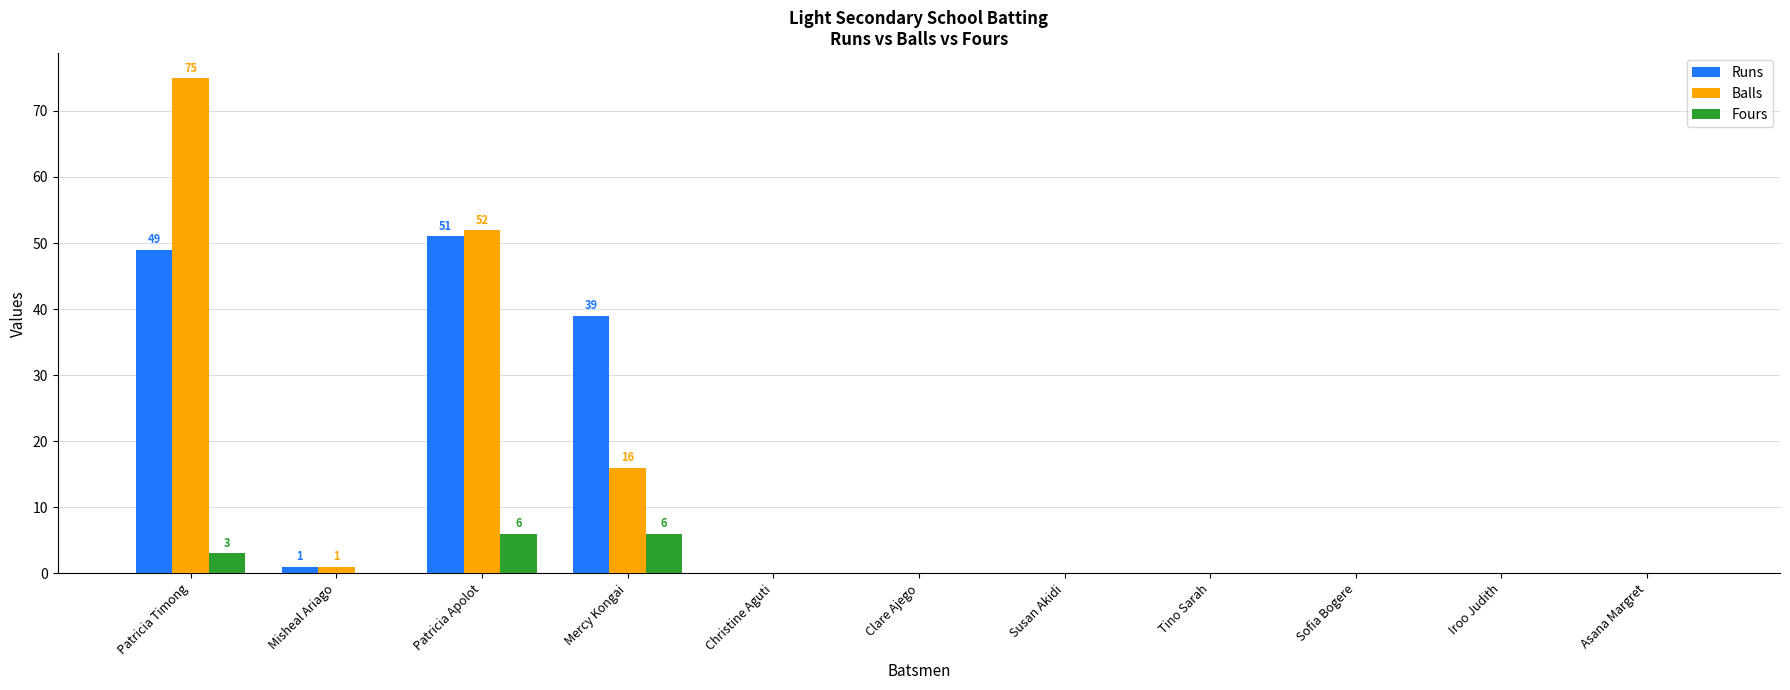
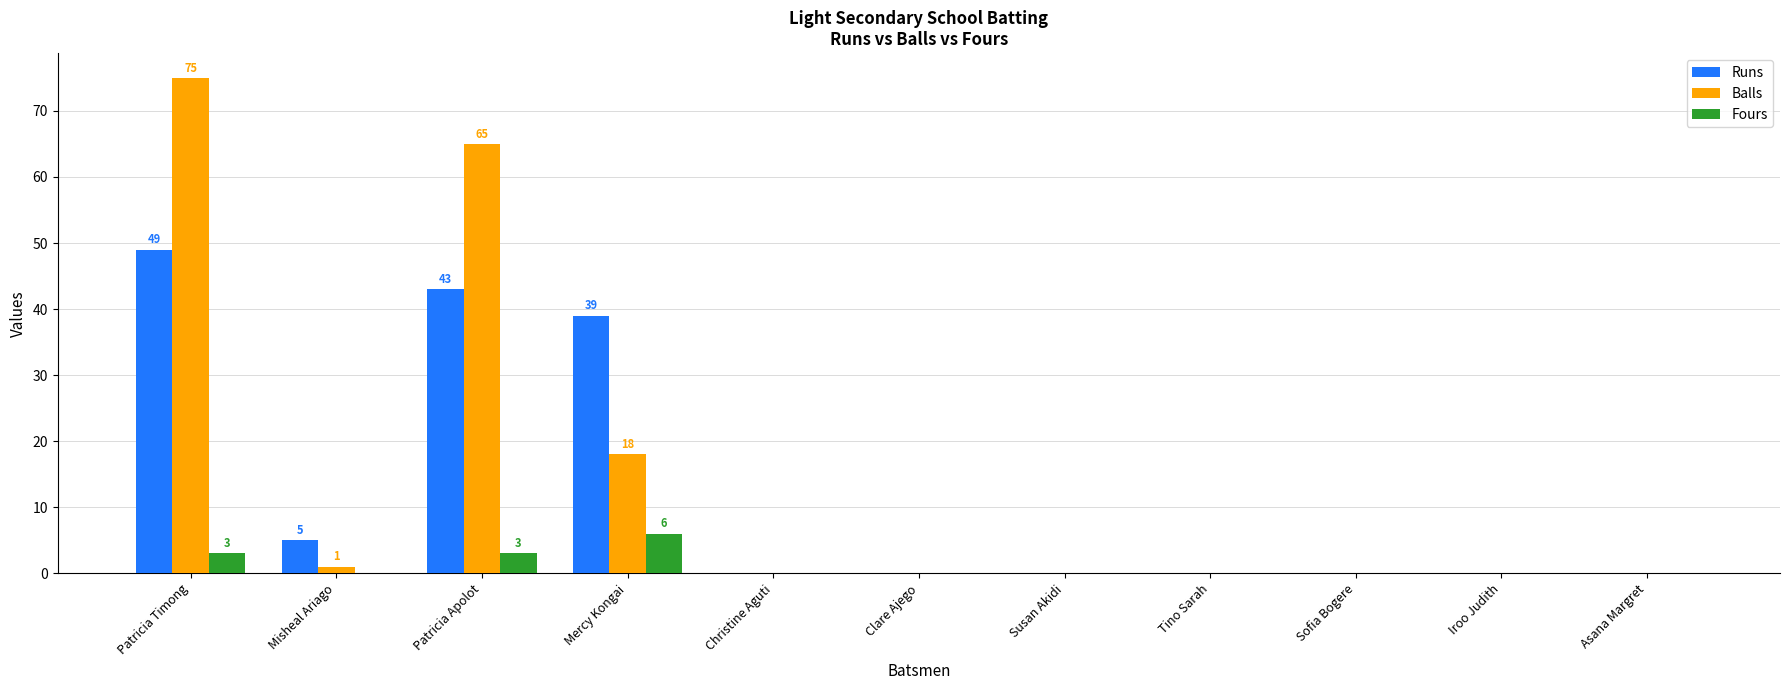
  {
    "Runs": {
      "Patricia Timong": 49,
-     "Misheal Ariago": 1,
-     "Patricia Apolot": 51,
+     "Misheal Ariago": 5,
+     "Patricia Apolot": 43,
      "Mercy Kongai": 39
    },
    "Balls": {
      "Patricia Timong": 75,
      "Misheal Ariago": 1,
-     "Patricia Apolot": 52,
-     "Mercy Kongai": 16
+     "Patricia Apolot": 65,
+     "Mercy Kongai": 18
    },
    "Fours": {
      "Patricia Timong": 3,
-     "Patricia Apolot": 6,
+     "Patricia Apolot": 3,
      "Mercy Kongai": 6
    }
  }
